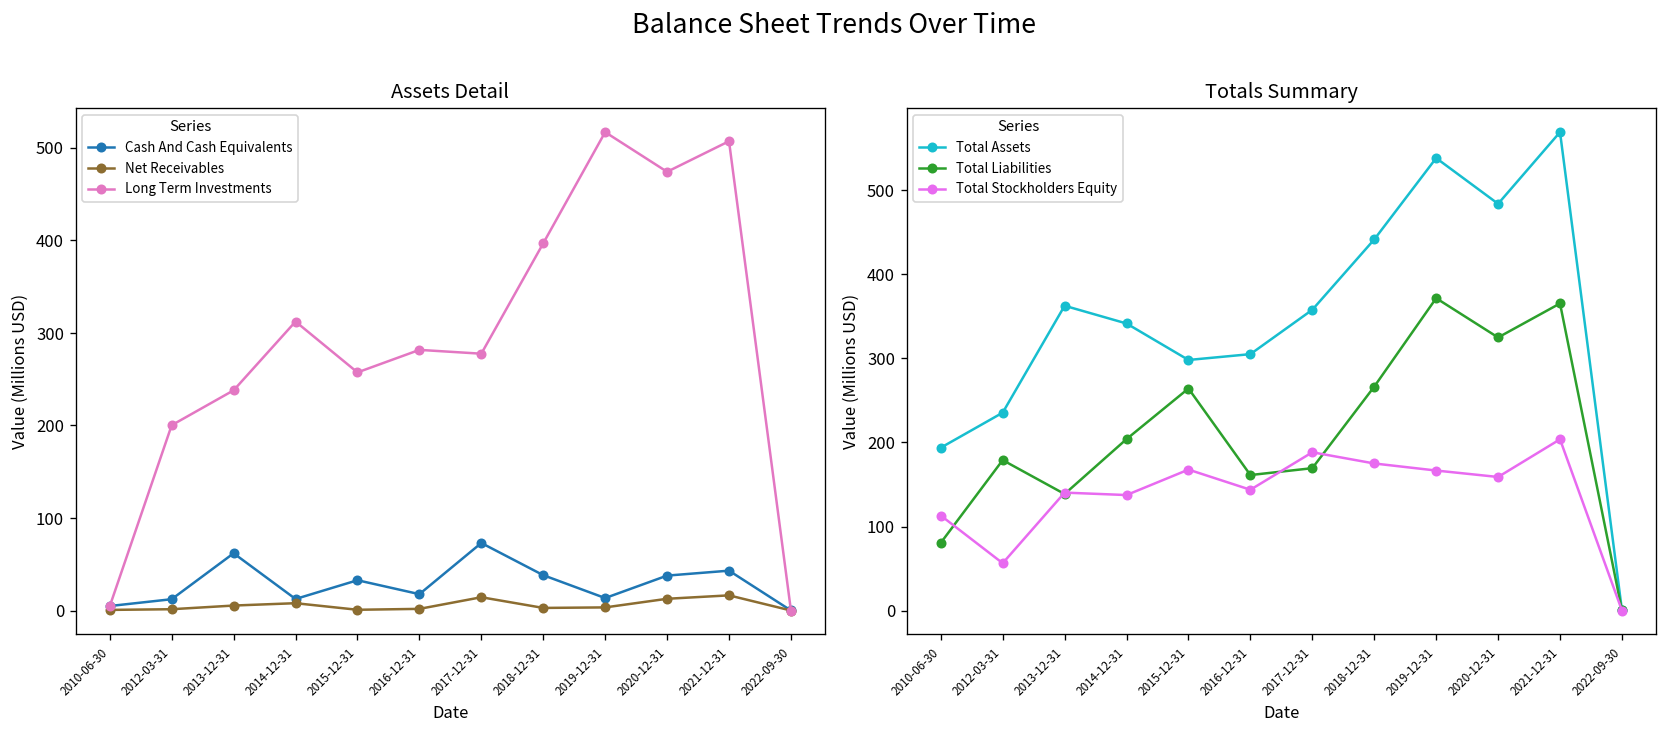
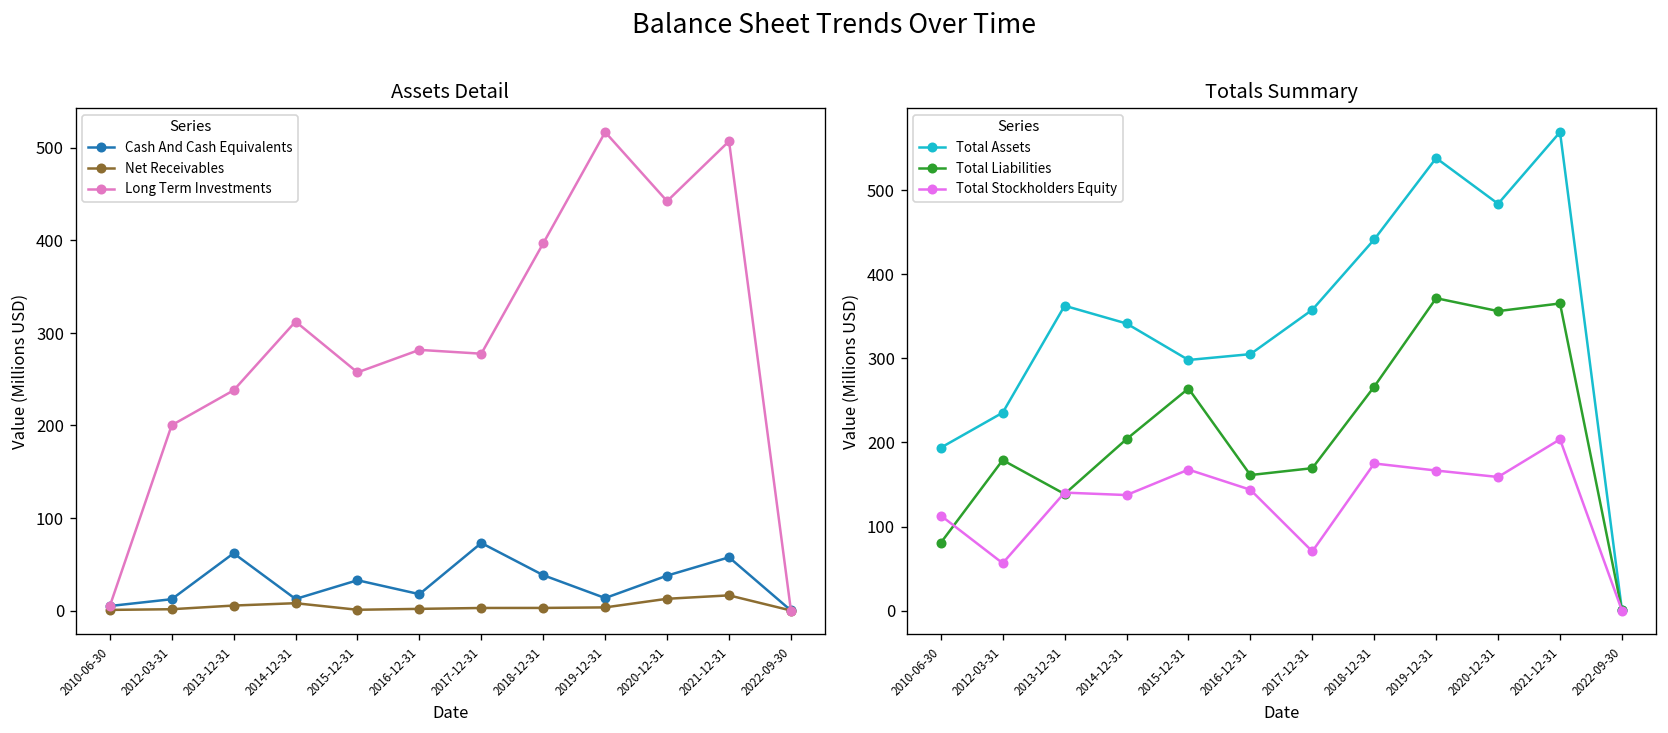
  {
    "Assets Detail": {
      "Cash And Cash Equivalents": {
        "2012-03-31": 10,
        "2013-12-31": 60,
        "2014-12-31": 10,
        "2015-12-31": 30,
        "2016-12-31": 20,
        "2017-12-31": 70,
        "2018-12-31": 40,
        "2019-12-31": 10,
        "2020-12-31": 40,
-       "2021-12-31": 40
+       "2021-12-31": 60
      },
      "Net Receivables": {
        "2010-06-30": 0,
        "2012-03-31": 0,
        "2013-12-31": 10,
        "2014-12-31": 10,
        "2015-12-31": 0,
        "2016-12-31": 0,
-       "2017-12-31": 10,
+       "2017-12-31": 0,
        "2018-12-31": 0,
        "2019-12-31": 0,
        "2020-12-31": 10,
        "2021-12-31": 20
      },
      "Long Term Investments": {
        "2012-03-31": 200,
        "2013-12-31": 240,
        "2014-12-31": 310,
        "2015-12-31": 260,
        "2016-12-31": 280,
        "2017-12-31": 280,
        "2018-12-31": 400,
        "2019-12-31": 520,
-       "2020-12-31": 470,
+       "2020-12-31": 440,
        "2021-12-31": 510
      }
    },
    "Totals Summary": {
      "Total Assets": {
        "2010-06-30": 190,
        "2012-03-31": 240,
        "2013-12-31": 360,
        "2014-12-31": 340,
        "2015-12-31": 300,
        "2016-12-31": 310,
        "2017-12-31": 360,
        "2018-12-31": 440,
        "2019-12-31": 540,
        "2020-12-31": 480,
        "2021-12-31": 570
      },
      "Total Liabilities": {
        "2010-06-30": 80,
        "2012-03-31": 180,
        "2014-12-31": 200,
        "2015-12-31": 260,
        "2016-12-31": 160,
        "2017-12-31": 170,
        "2018-12-31": 270,
        "2019-12-31": 370,
-       "2020-12-31": 320,
+       "2020-12-31": 360,
        "2021-12-31": 370
      },
      "Total Stockholders Equity": {
        "2010-06-30": 110,
        "2012-03-31": 60,
        "2014-12-31": 140,
        "2015-12-31": 170,
        "2016-12-31": 140,
-       "2017-12-31": 190,
+       "2017-12-31": 70,
        "2018-12-31": 180,
        "2019-12-31": 170,
        "2020-12-31": 160,
        "2021-12-31": 200
      }
    }
  }
